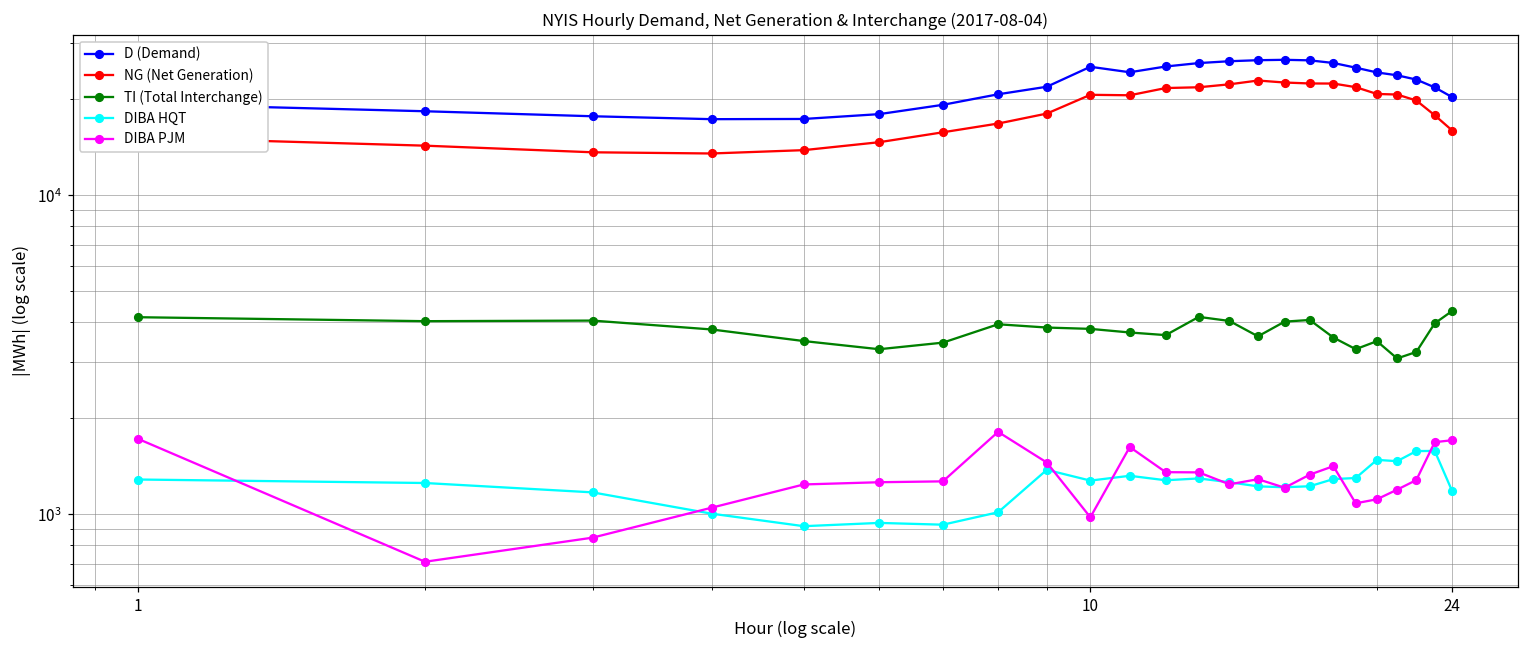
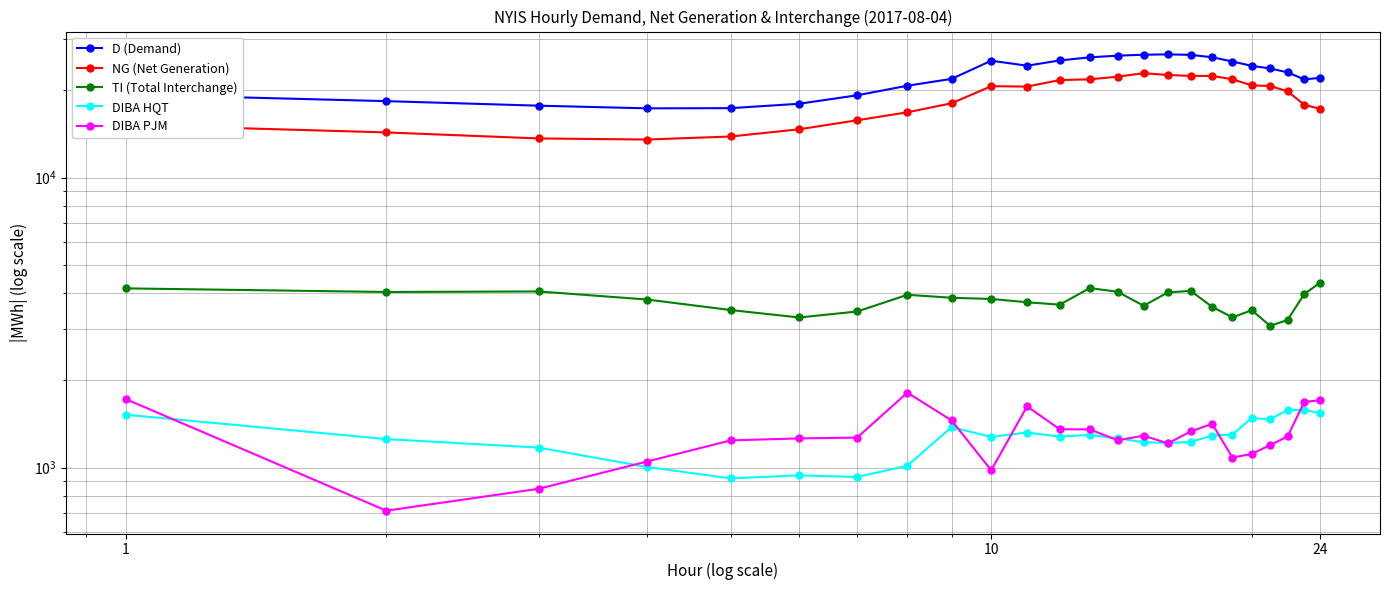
  {
    "D (Demand)": {
      "10": 25000,
-     "24": 20000
+     "24": 22000
    },
    "NG (Net Generation)": {
      "10": 21000,
-     "24": 16000
+     "24": 17000
    },
    "TI (Total Interchange)": {
      "1": 4200,
      "10": 3800,
      "24": 4300
    },
    "DIBA HQT": {
-     "1": 1300,
+     "1": 1500,
      "10": 1300,
-     "24": 1180
+     "24": 1500
    },
    "DIBA PJM": {
      "1": 1700,
      "10": 980,
      "24": 1700
    }
  }
